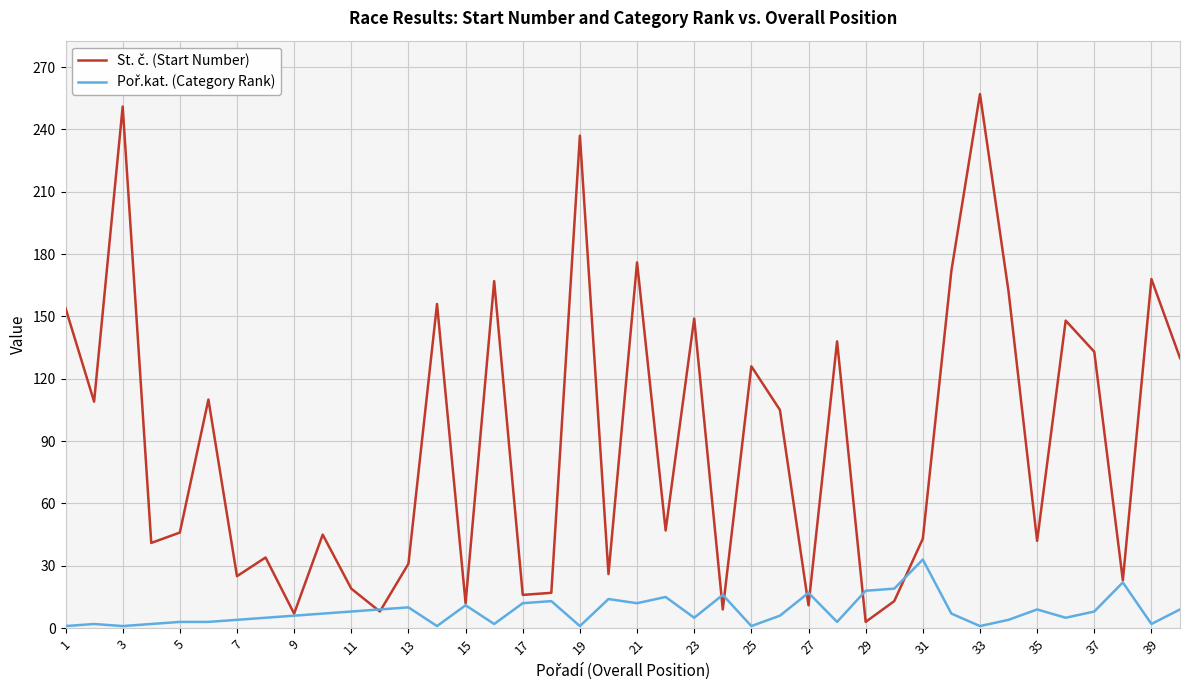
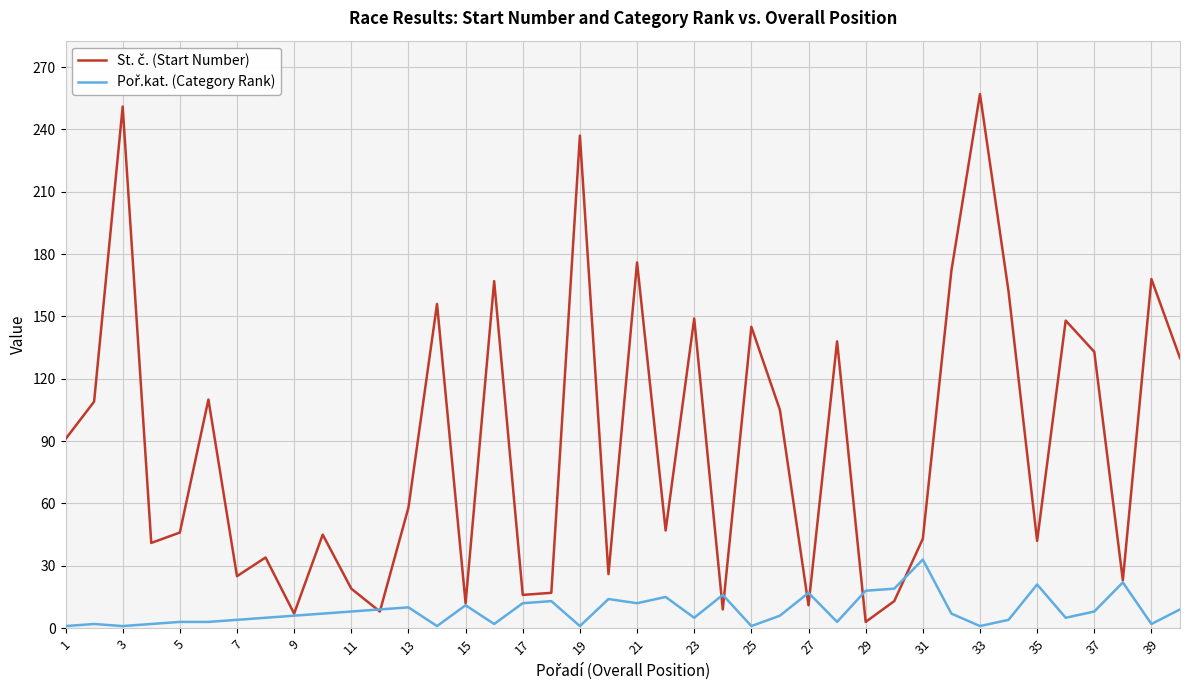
  {
    "St. č. (Start Number)": {
-     "1": 154,
+     "1": 91,
      "3": 251,
      "5": 46,
      "7": 25,
      "11": 19,
-     "13": 31,
+     "13": 58,
      "17": 16,
      "19": 237,
      "21": 176,
      "23": 149,
-     "25": 126,
+     "25": 145,
      "27": 11,
      "29": 3,
      "31": 43,
      "33": 257,
      "35": 42,
      "37": 133,
      "39": 168
    },
    "Poř.kat. (Category Rank)": {
      "1": 1,
      "3": 1,
      "5": 3,
      "7": 4,
      "11": 8,
      "13": 10,
      "17": 12,
      "19": 1,
      "21": 12,
      "23": 5,
      "25": 1,
      "27": 17,
      "29": 18,
      "31": 33,
      "33": 1,
-     "35": 9,
+     "35": 21,
      "37": 8,
      "39": 2
    }
  }
